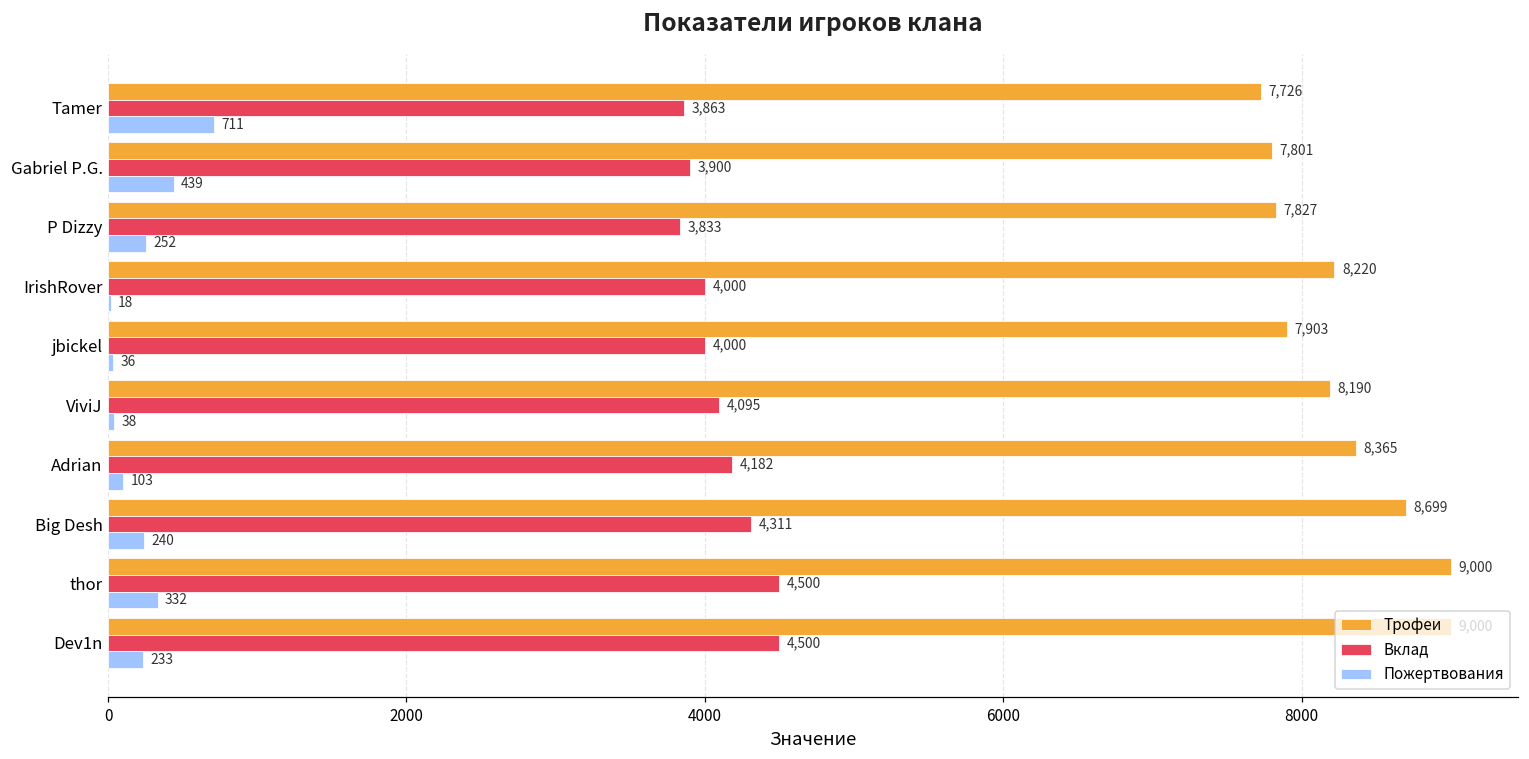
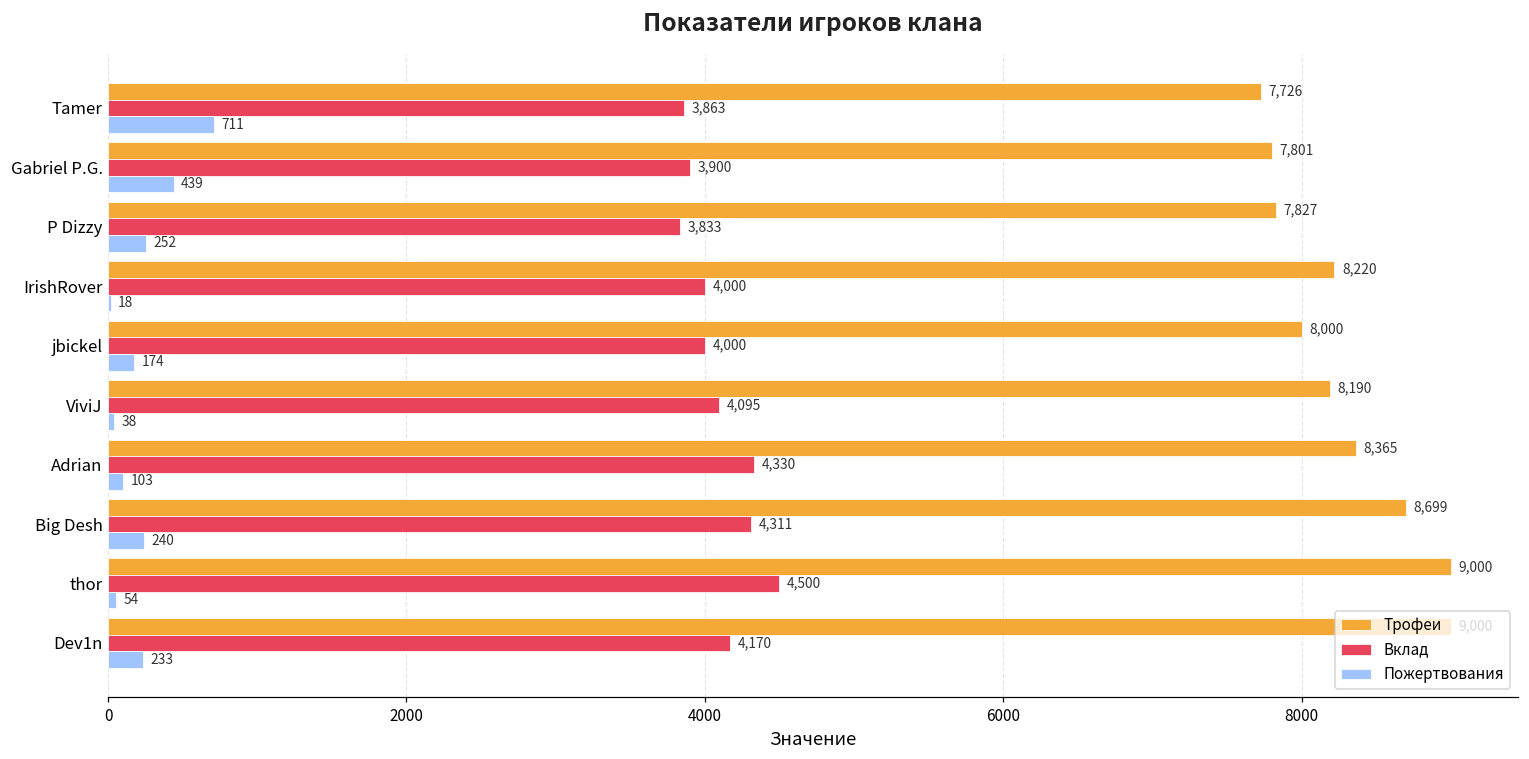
  {
    "Трофеи": {
      "Tamer": "7,726",
      "Gabriel P.G.": "7,801",
      "P Dizzy": "7,827",
      "IrishRover": "8,220",
-     "jbickel": "7,903",
+     "jbickel": "8,000",
      "ViviJ": "8,190",
      "Adrian": "8,365",
      "Big Desh": "8,699",
      "thor": "9,000"
    },
    "Вклад": {
      "Tamer": "3,863",
      "Gabriel P.G.": "3,900",
      "P Dizzy": "3,833",
      "IrishRover": "4,000",
      "jbickel": "4,000",
      "ViviJ": "4,095",
-     "Adrian": "4,182",
+     "Adrian": "4,330",
      "Big Desh": "4,311",
      "thor": "4,500",
-     "Dev1n": "4,500"
+     "Dev1n": "4,170"
    },
    "Пожертвования": {
      "Tamer": "711",
      "Gabriel P.G.": "439",
      "P Dizzy": "252",
      "IrishRover": "18",
-     "jbickel": "36",
+     "jbickel": "174",
      "ViviJ": "38",
      "Adrian": "103",
      "Big Desh": "240",
-     "thor": "332",
+     "thor": "54",
      "Dev1n": "233"
    }
  }
